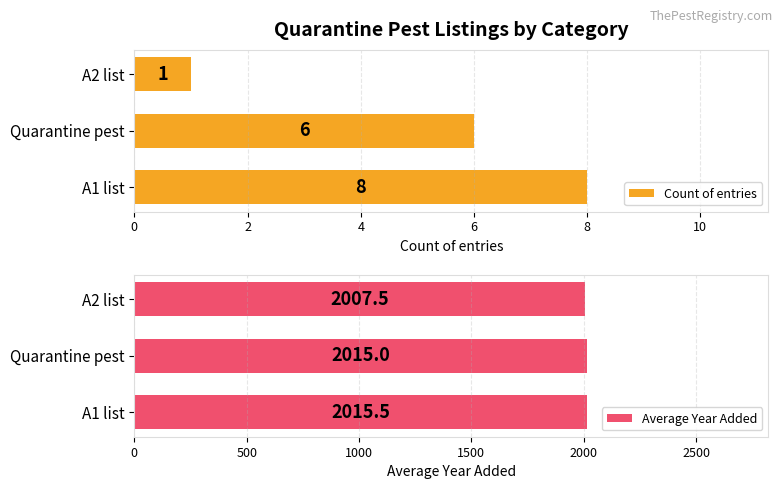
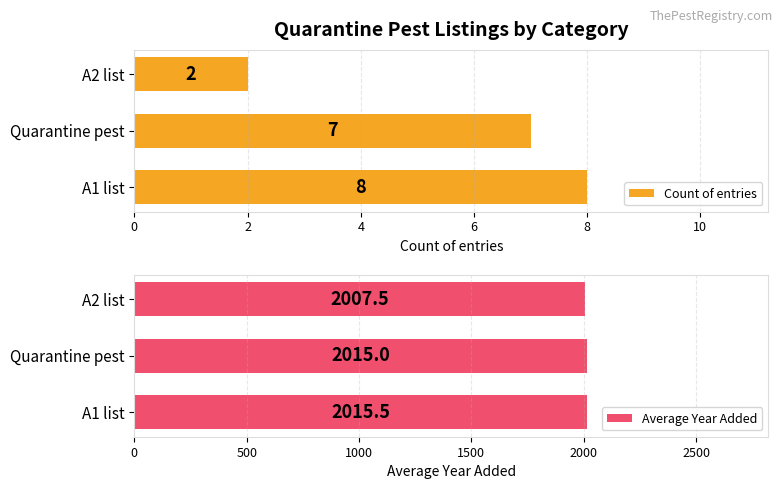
  {
    "Quarantine Pest Listings by Category": {
-     "A2 list": 1,
-     "Quarantine pest": 6,
+     "A2 list": 2,
+     "Quarantine pest": 7,
      "A1 list": 8
    }
  }
